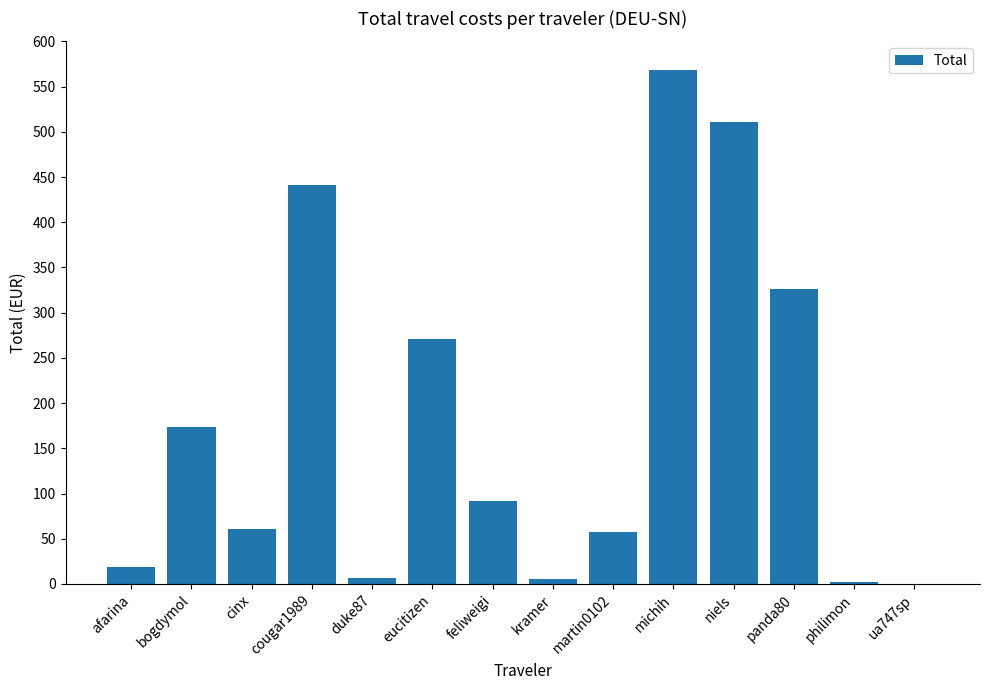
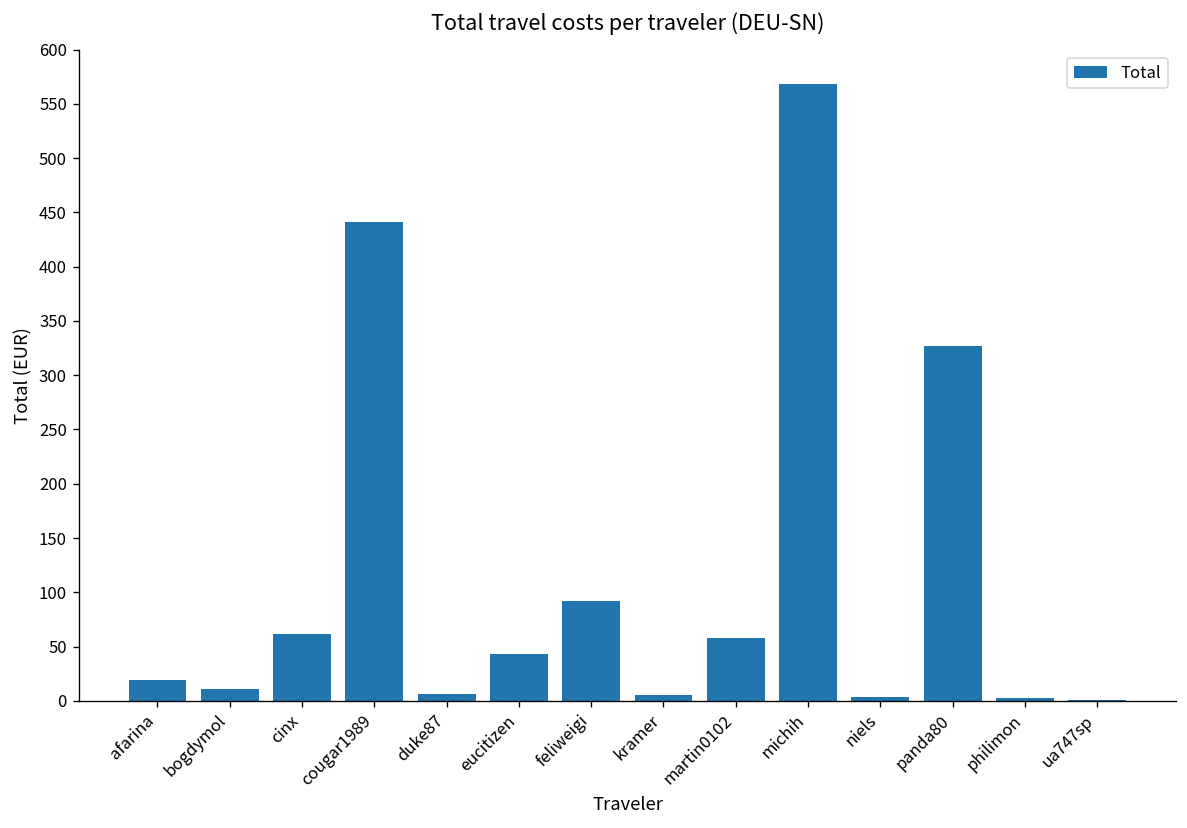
  {
    "afarina": 20,
-   "bogdymol": 170,
+   "bogdymol": 10,
    "cinx": 60,
    "cougar1989": 440,
    "duke87": 10,
-   "eucitizen": 270,
+   "eucitizen": 40,
    "feliweigi": 90,
    "kramer": 10,
    "martin0102": 60,
    "michih": 570,
-   "niels": 510,
+   "niels": 0,
    "panda80": 330
  }
